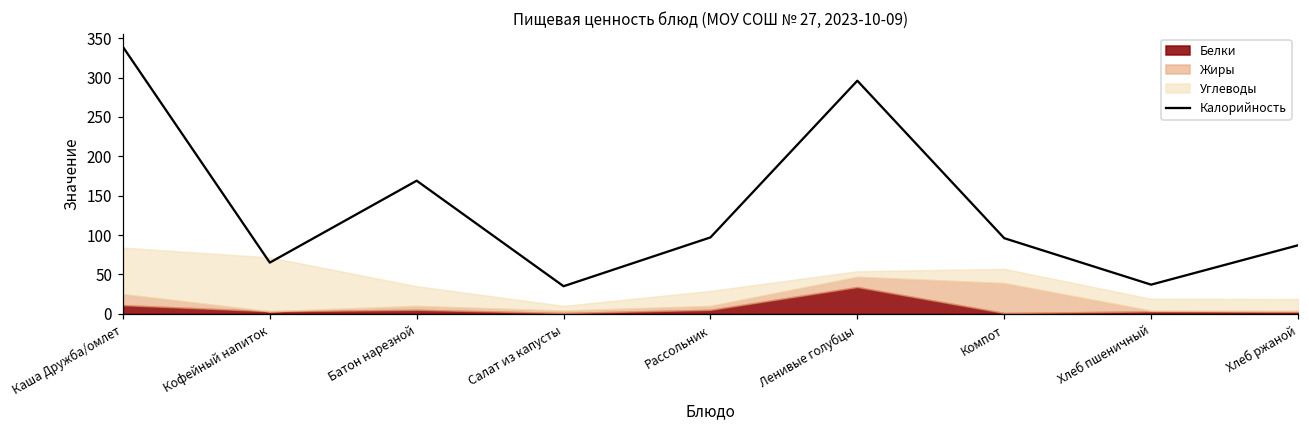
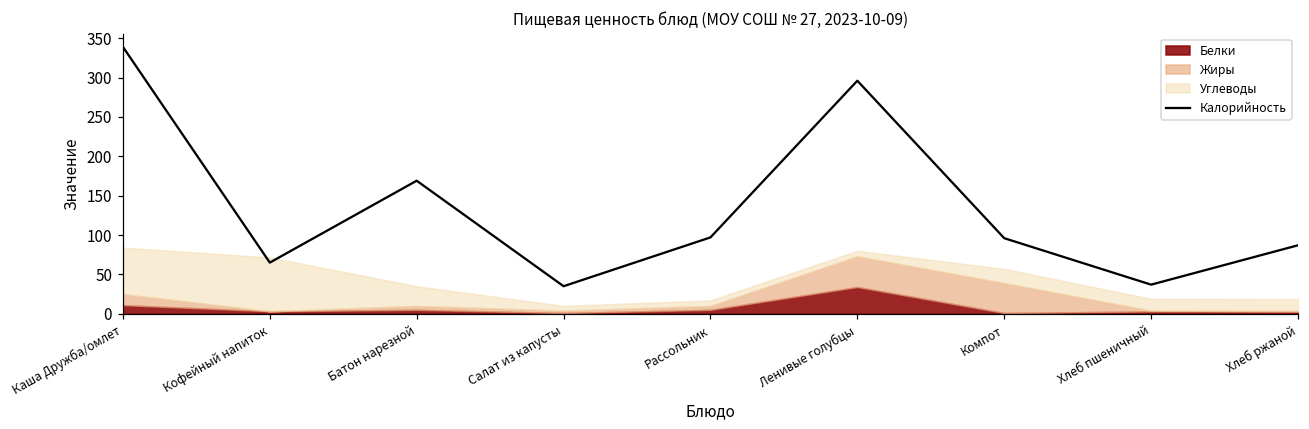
  {
    "Калорийность": {
      "Каша Дружба/омлет": 340,
      "Кофейный напиток": 70,
      "Батон нарезной": 170,
      "Салат из капусты": 40,
      "Рассольник": 100,
      "Ленивые голубцы": 300,
      "Компот": 100,
      "Хлеб пшеничный": 40,
      "Хлеб ржаной": 90
    },
    "Белки": {
      "Каша Дружба/омлет": 10,
      "Батон нарезной": 10,
      "Рассольник": 10,
      "Ленивые голубцы": 30
    },
    "Жиры": {
      "Каша Дружба/омлет": 10,
      "Батон нарезной": 10,
      "Рассольник": 10,
-     "Ленивые голубцы": 10,
+     "Ленивые голубцы": 40,
      "Компот": 40
    },
    "Углеводы": {
      "Каша Дружба/омлет": 60,
      "Кофейный напиток": 70,
      "Батон нарезной": 30,
      "Салат из капусты": 10,
-     "Рассольник": 20,
+     "Рассольник": 10,
      "Ленивые голубцы": 10,
      "Компот": 20,
      "Хлеб пшеничный": 20,
      "Хлеб ржаной": 20
    }
  }
